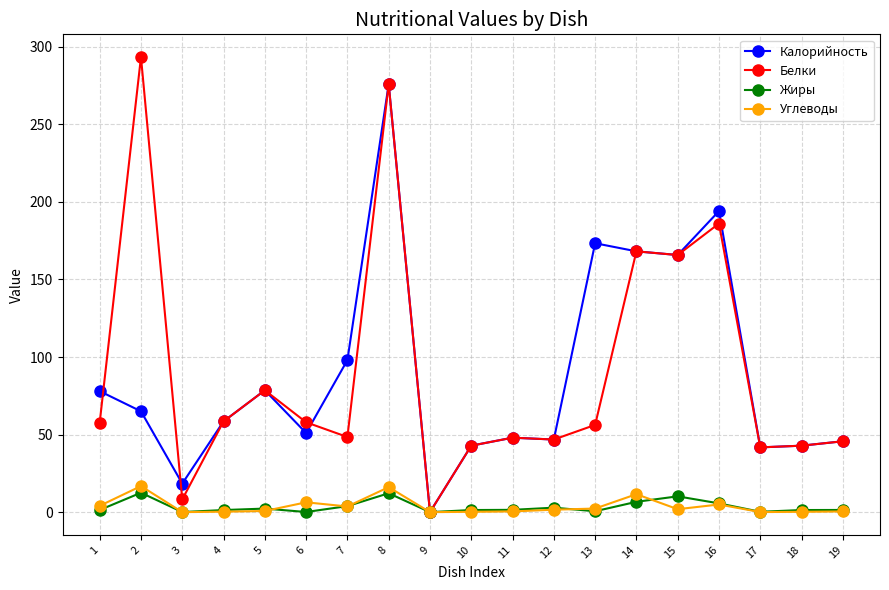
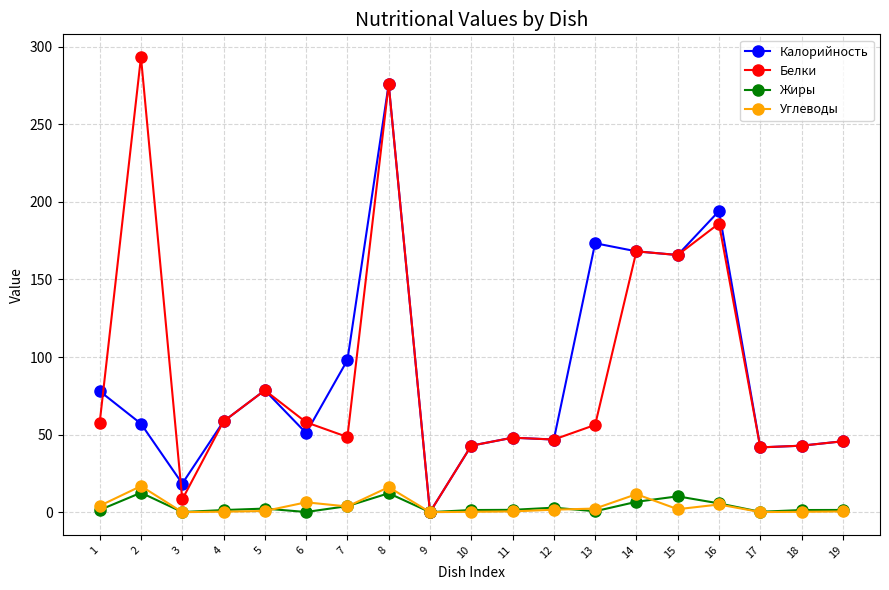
  {
    "Калорийность": {
      "1": 78,
-     "2": 65,
+     "2": 57,
      "3": 18,
      "6": 51,
      "7": 98,
      "13": 173,
      "16": 194
    },
    "Белки": {
      "1": 58,
      "2": 293,
      "3": 8,
      "6": 58,
      "7": 48,
      "13": 56,
      "16": 186
    },
    "Жиры": {
      "1": 1,
      "2": 13,
      "6": 0,
      "8": 12,
      "13": 1,
      "14": 7,
      "15": 10
    },
    "Углеводы": {
      "1": 4,
      "2": 17,
      "6": 6,
      "8": 16,
      "13": 2,
      "14": 12,
      "15": 2
    }
  }
